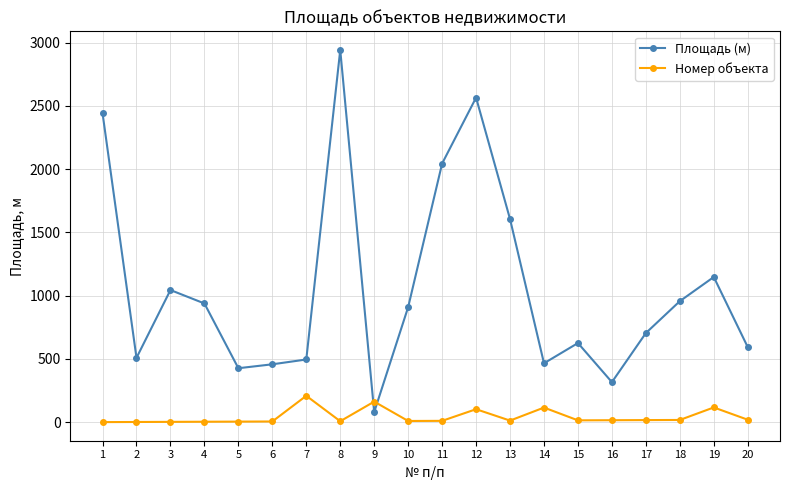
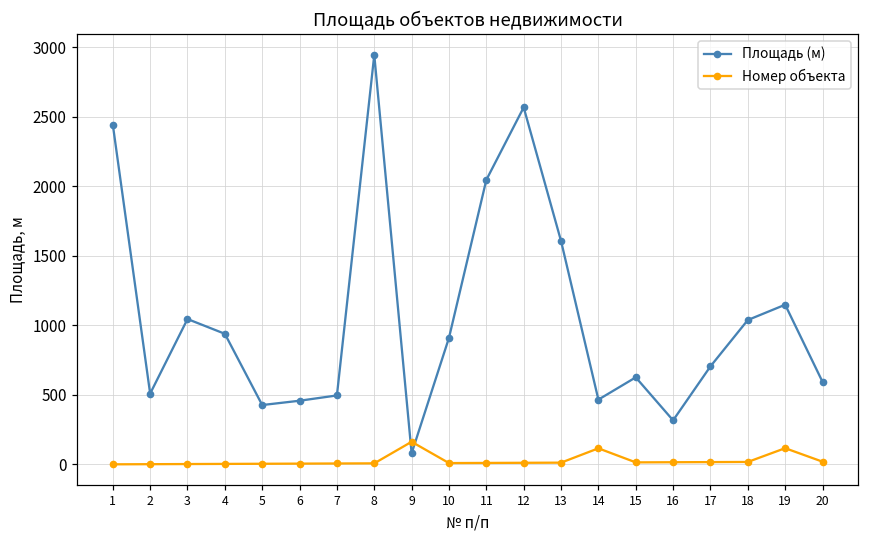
  {
    "Площадь (м)": {
      "1": 2440,
      "2": 510,
      "3": 1050,
      "4": 940,
      "5": 430,
      "6": 460,
      "7": 500,
      "8": 2940,
      "9": 80,
      "10": 910,
      "11": 2050,
      "12": 2570,
      "13": 1610,
      "14": 470,
      "15": 630,
      "16": 320,
      "17": 710,
-     "18": 960,
+     "18": 1040,
      "19": 1150,
      "20": 590
    },
    "Номер объекта": {
      "1": 0,
      "2": 0,
      "3": 0,
      "4": 0,
      "5": 10,
      "6": 10,
-     "7": 210,
+     "7": 10,
      "8": 10,
      "9": 160,
      "10": 10,
      "11": 10,
-     "12": 100,
+     "12": 10,
      "13": 10,
      "14": 120,
      "15": 20,
      "16": 20,
      "17": 20,
      "18": 20,
      "19": 120,
      "20": 20
    }
  }
